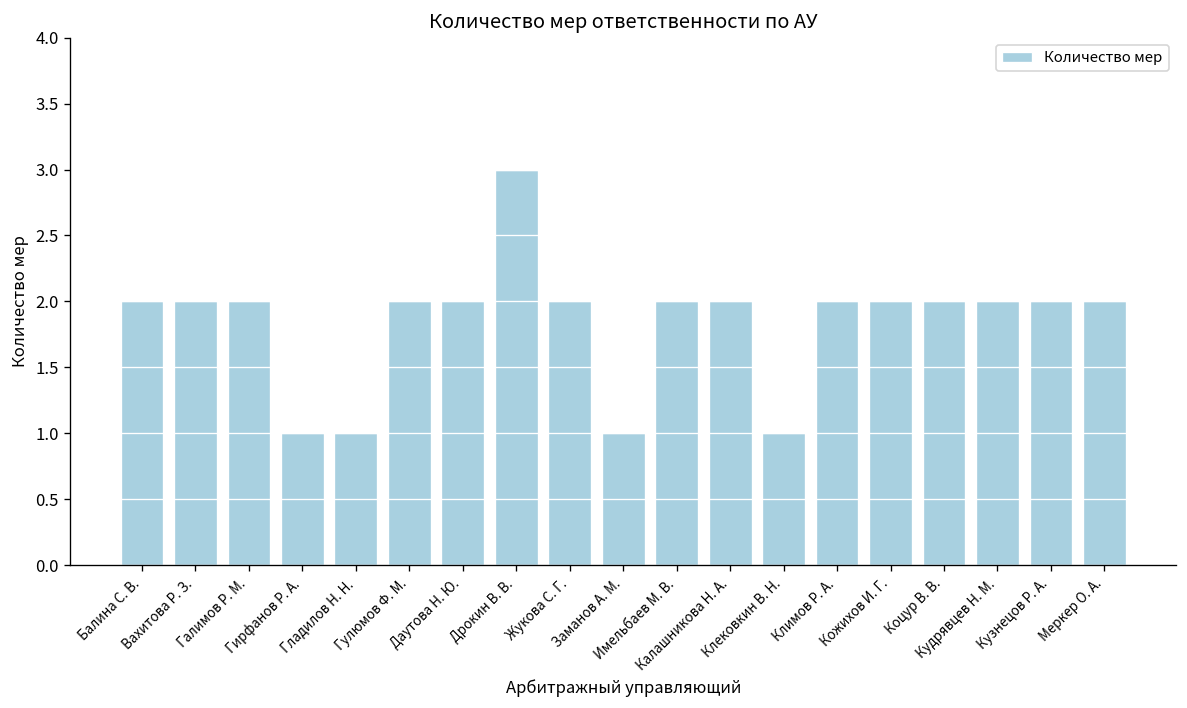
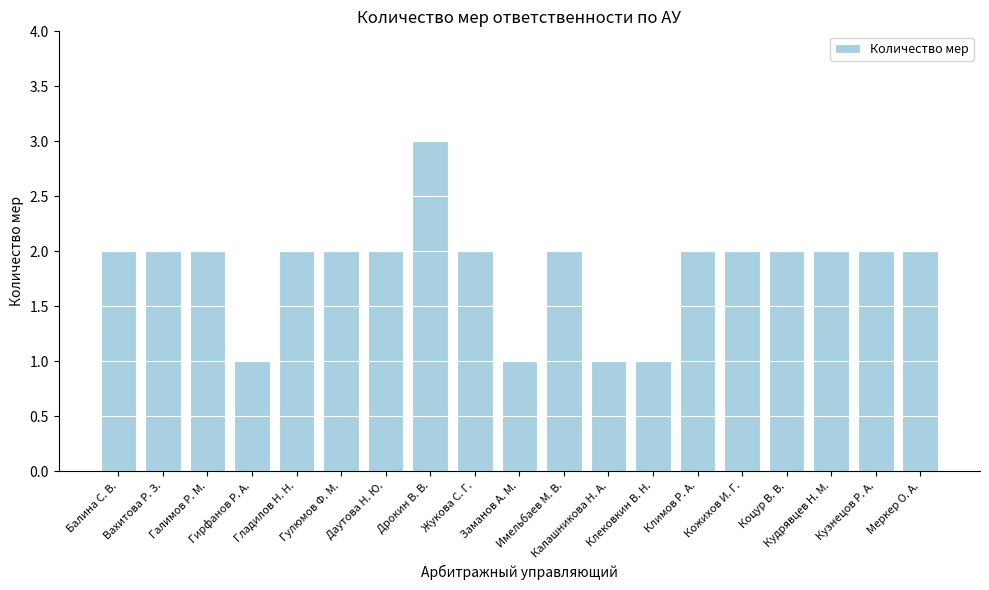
  {
    "Балина С. В.": 2,
    "Вахитова Р. З.": 2,
    "Галимов Р. М.": 2,
    "Гирфанов Р. А.": 1,
-   "Гладилов Н. Н.": 1,
+   "Гладилов Н. Н.": 2,
    "Гулюмов Ф. М.": 2,
    "Даутова Н. Ю.": 2,
    "Дрокин В. В.": 3,
    "Жукова С. Г.": 2,
    "Заманов А. М.": 1,
    "Имельбаев М. В.": 2,
-   "Калашникова Н. А.": 2,
+   "Калашникова Н. А.": 1,
    "Клековкин В. Н.": 1,
    "Климов Р. А.": 2,
    "Кожихов И. Г.": 2,
    "Коцур В. В.": 2,
    "Кудрявцев Н. М.": 2,
    "Кузнецов Р. А.": 2,
    "Меркер О. А.": 2
  }
